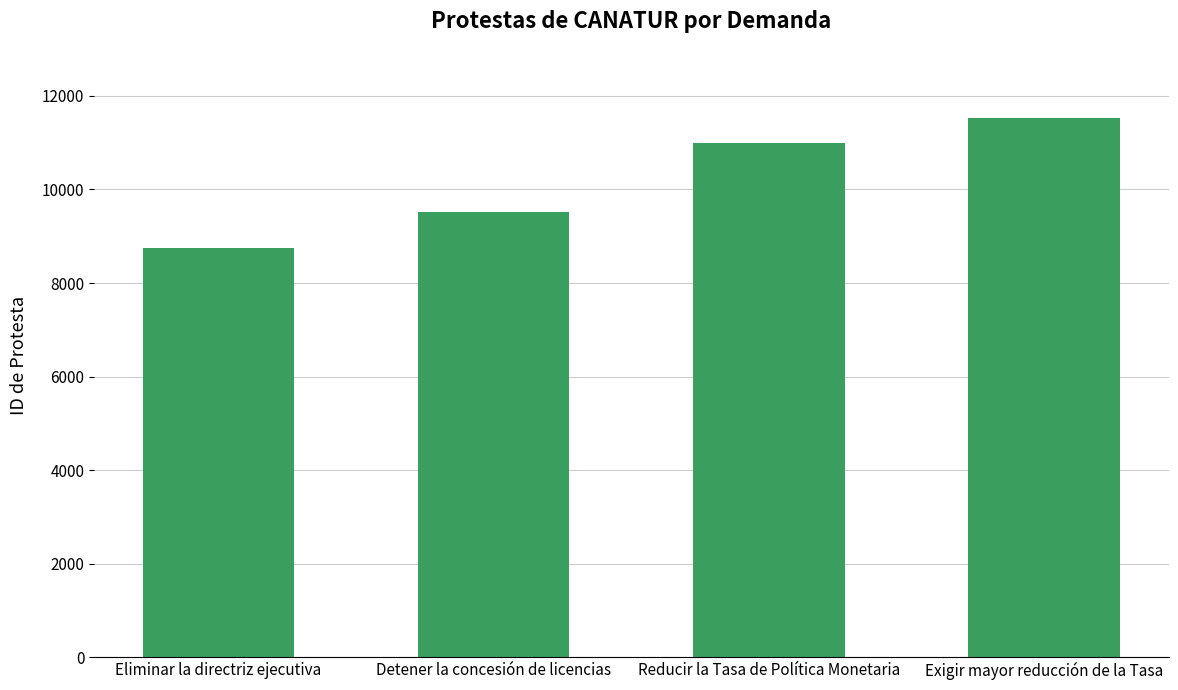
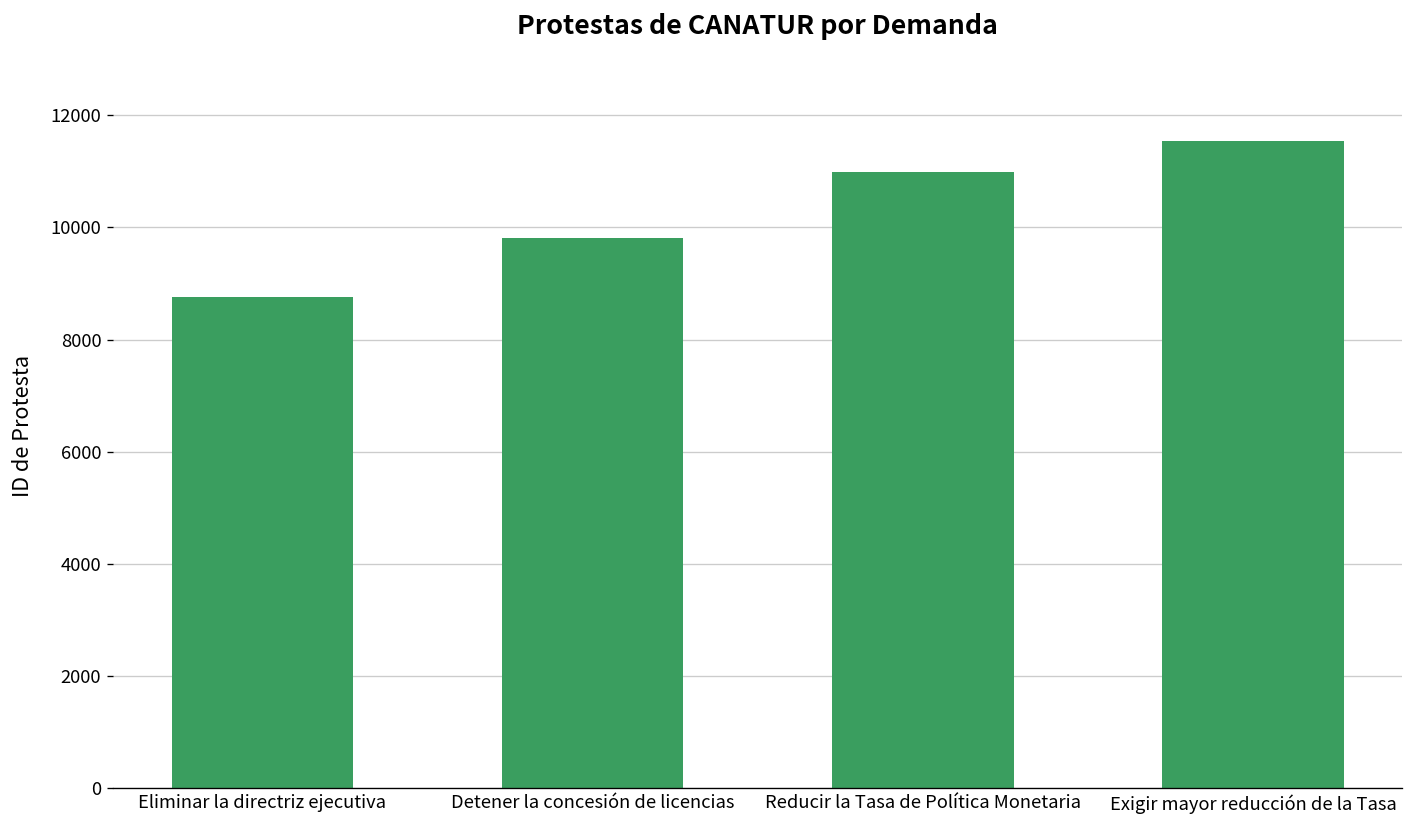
  {
    "Eliminar la directriz ejecutiva": 8800,
-   "Detener la concesión de licencias": 9500,
+   "Detener la concesión de licencias": 9800,
    "Reducir la Tasa de Política Monetaria": 11000,
    "Exigir mayor reducción de la Tasa": 11500
  }
